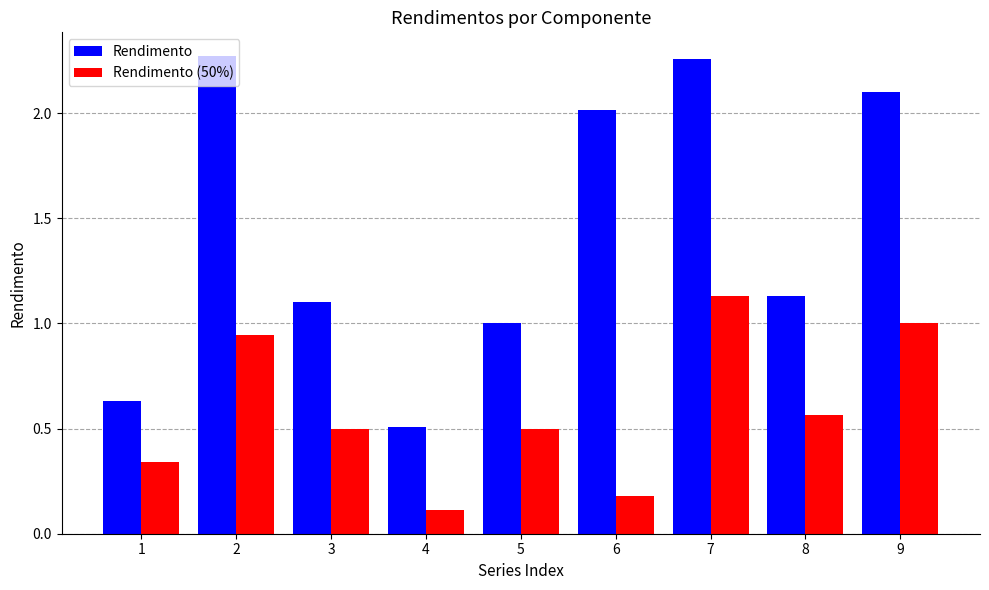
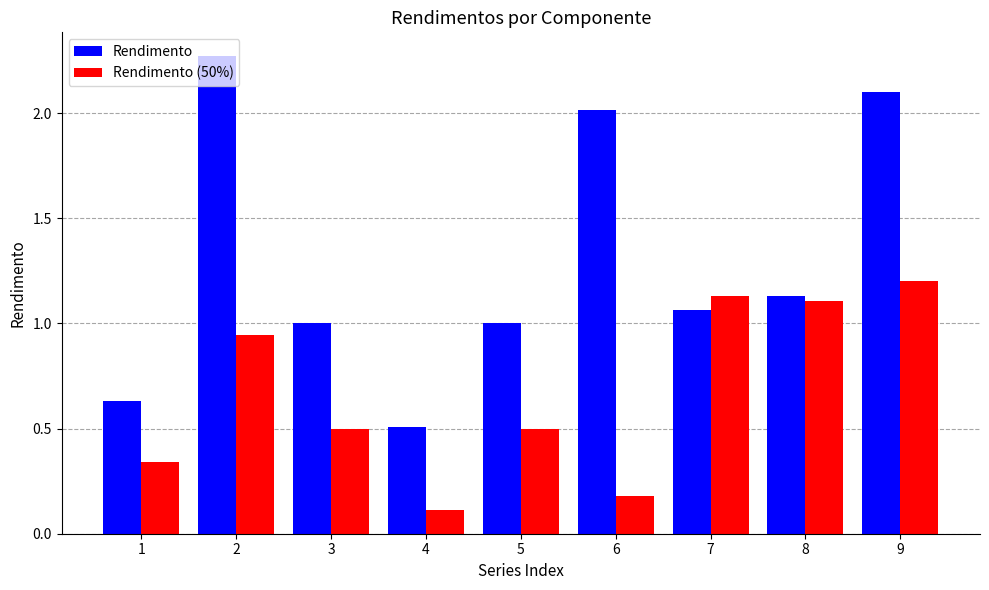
  {
    "Rendimento": {
      "1": 0.63,
-     "3": 1.1,
+     "3": 1.0,
      "4": 0.51,
      "5": 1.00,
      "6": 2.02,
-     "7": 2.26,
+     "7": 1.07,
      "8": 1.13,
      "9": 2.10
    },
    "Rendimento (50%)": {
      "1": 0.34,
      "2": 0.95,
      "3": 0.50,
      "4": 0.11,
      "5": 0.50,
      "6": 0.18,
      "7": 1.13,
-     "8": 0.57,
-     "9": 1.0
+     "8": 1.11,
+     "9": 1.2
    }
  }
